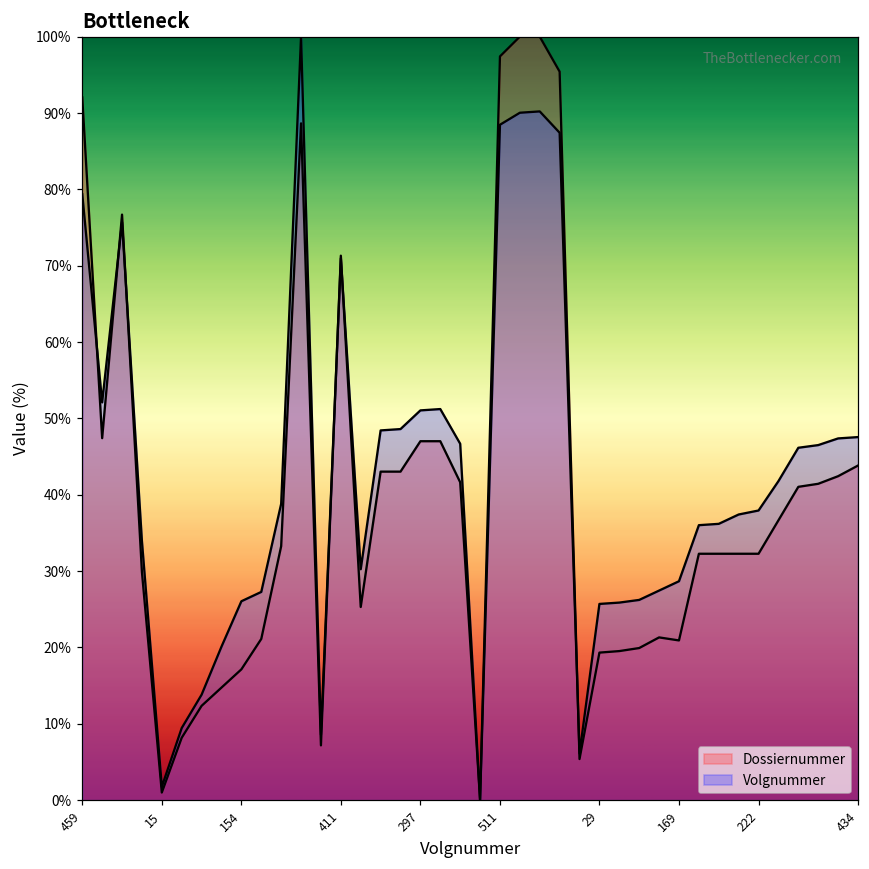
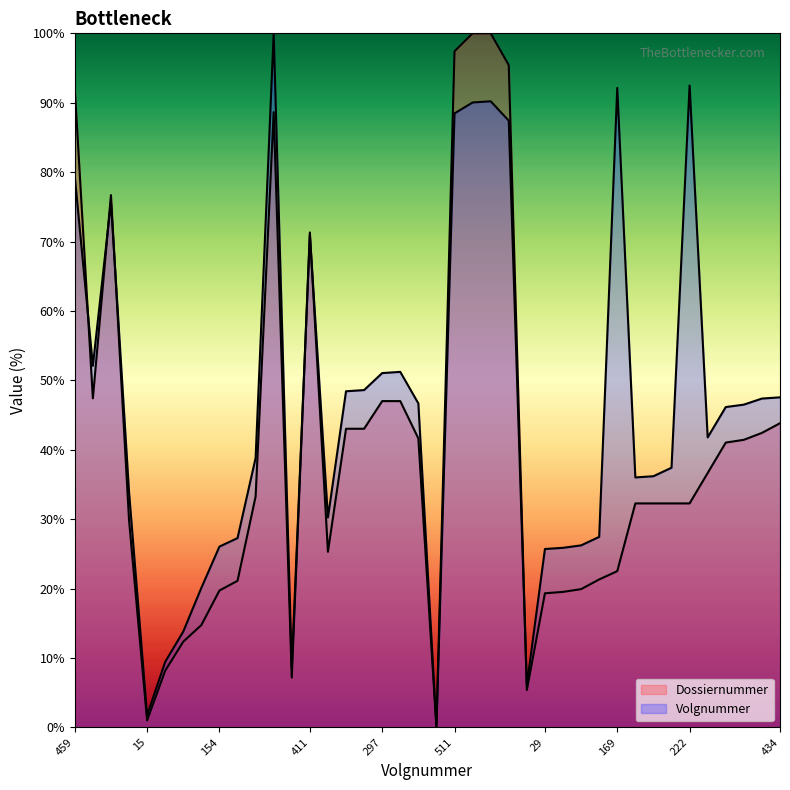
  {
    "Dossiernummer": {
      "459": "92%",
-     "154": "17%",
+     "154": "20%",
      "297": "47%",
      "511": "97%",
-     "169": "21%",
+     "169": "23%",
      "222": "32%",
      "434": "44%"
    },
    "Volgnummer": {
      "459": "79%",
      "154": "26%",
      "297": "51%",
      "511": "88%",
-     "169": "29%",
-     "222": "38%",
+     "169": "92%",
+     "222": "92%",
      "434": "48%"
    }
  }
